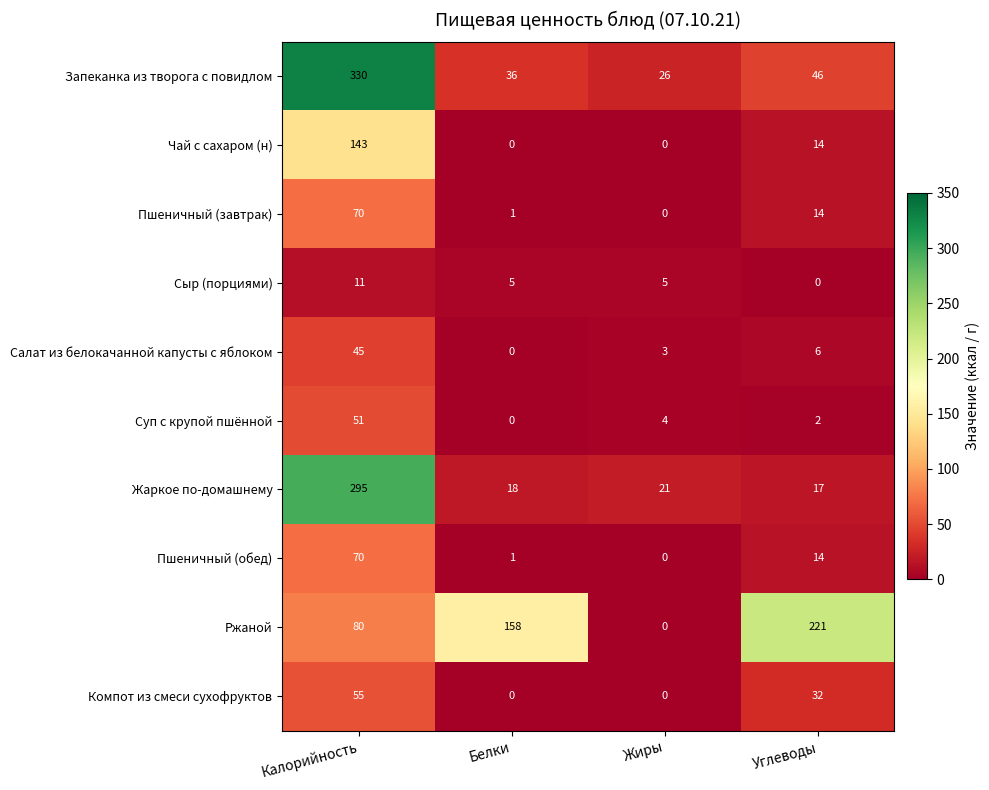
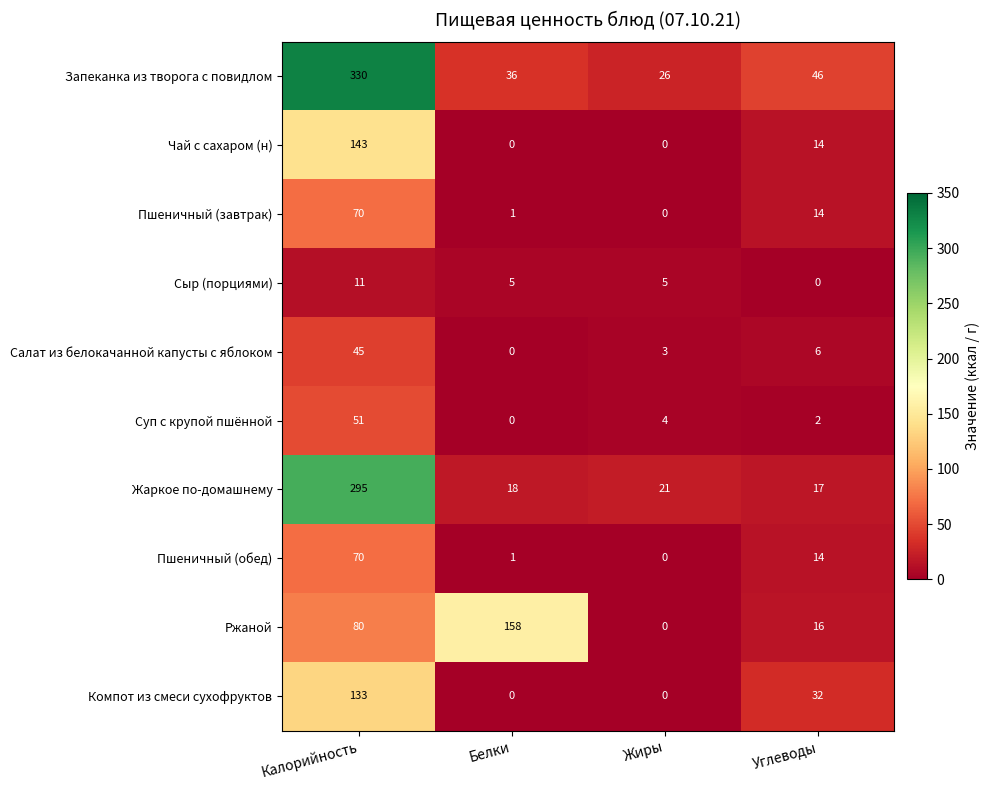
  {
    "Запеканка из творога с повидлом": {
      "Калорийность": 330,
      "Белки": 36,
      "Жиры": 26,
      "Углеводы": 46
    },
    "Чай с сахаром (н)": {
      "Калорийность": 143,
      "Белки": 0,
      "Жиры": 0,
      "Углеводы": 14
    },
    "Пшеничный (завтрак)": {
      "Калорийность": 70,
      "Белки": 1,
      "Жиры": 0,
      "Углеводы": 14
    },
    "Сыр (порциями)": {
      "Калорийность": 11,
      "Белки": 5,
      "Жиры": 5,
      "Углеводы": 0
    },
    "Салат из белокачанной капусты с яблоком": {
      "Калорийность": 45,
      "Белки": 0,
      "Жиры": 3,
      "Углеводы": 6
    },
    "Суп с крупой пшённой": {
      "Калорийность": 51,
      "Белки": 0,
      "Жиры": 4,
      "Углеводы": 2
    },
    "Жаркое по-домашнему": {
      "Калорийность": 295,
      "Белки": 18,
      "Жиры": 21,
      "Углеводы": 17
    },
    "Пшеничный (обед)": {
      "Калорийность": 70,
      "Белки": 1,
      "Жиры": 0,
      "Углеводы": 14
    },
    "Ржаной": {
      "Калорийность": 80,
      "Белки": 158,
      "Жиры": 0,
-     "Углеводы": 221
+     "Углеводы": 16
    },
    "Компот из смеси сухофруктов": {
-     "Калорийность": 55,
+     "Калорийность": 133,
      "Белки": 0,
      "Жиры": 0,
      "Углеводы": 32
    }
  }
